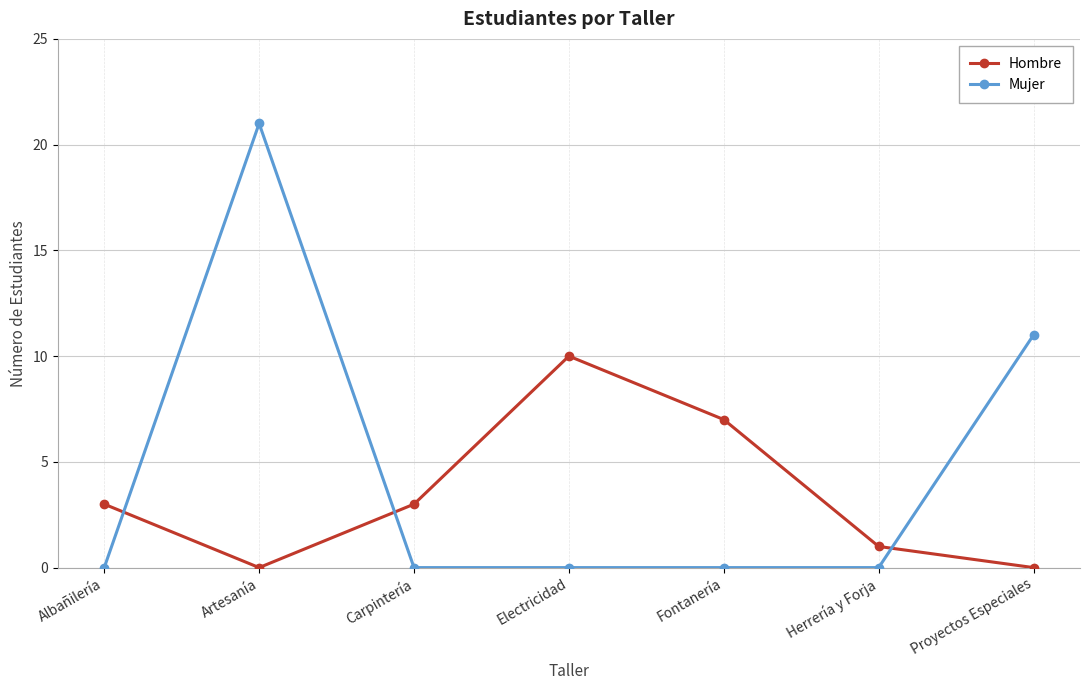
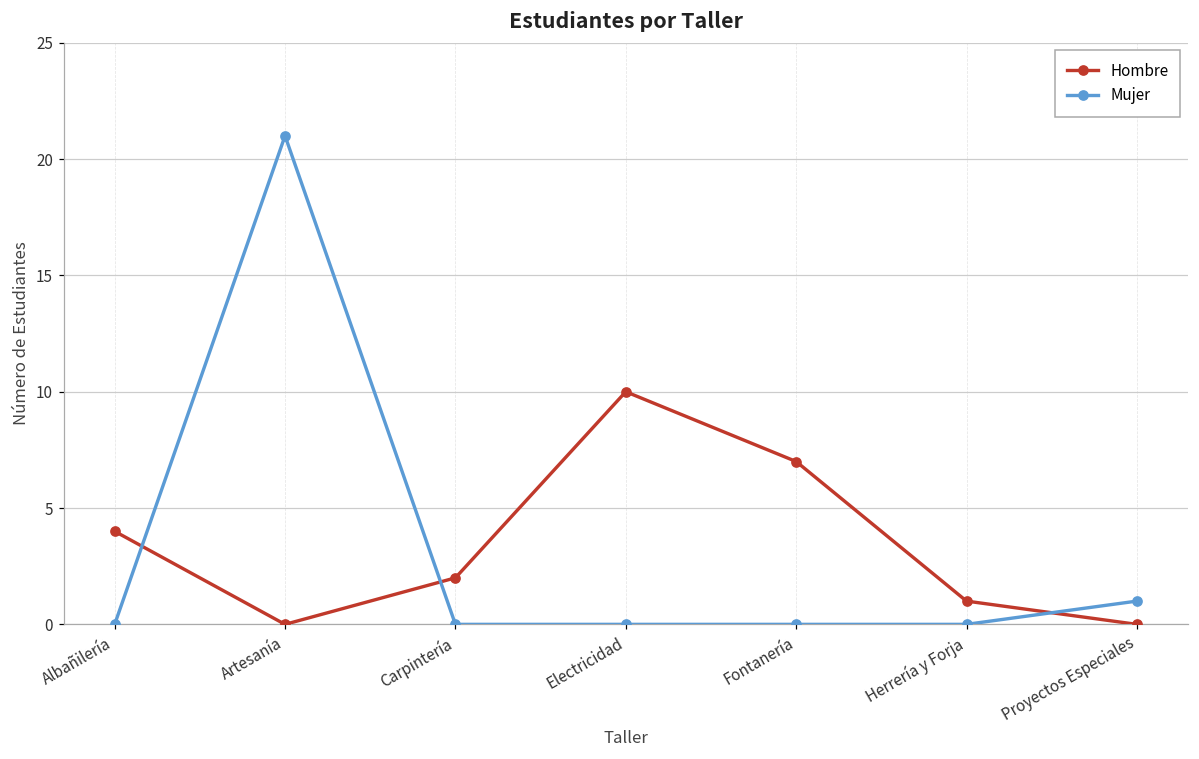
  {
    "Hombre": {
-     "Albañilería": 3,
+     "Albañilería": 4,
      "Artesanía": 0,
-     "Carpintería": 3,
+     "Carpintería": 2,
      "Electricidad": 10,
      "Fontanería": 7,
      "Herrería y Forja": 1,
      "Proyectos Especiales": 0
    },
    "Mujer": {
      "Albañilería": 0,
      "Artesanía": 21,
      "Carpintería": 0,
      "Electricidad": 0,
      "Fontanería": 0,
      "Herrería y Forja": 0,
-     "Proyectos Especiales": 11
+     "Proyectos Especiales": 1
    }
  }
